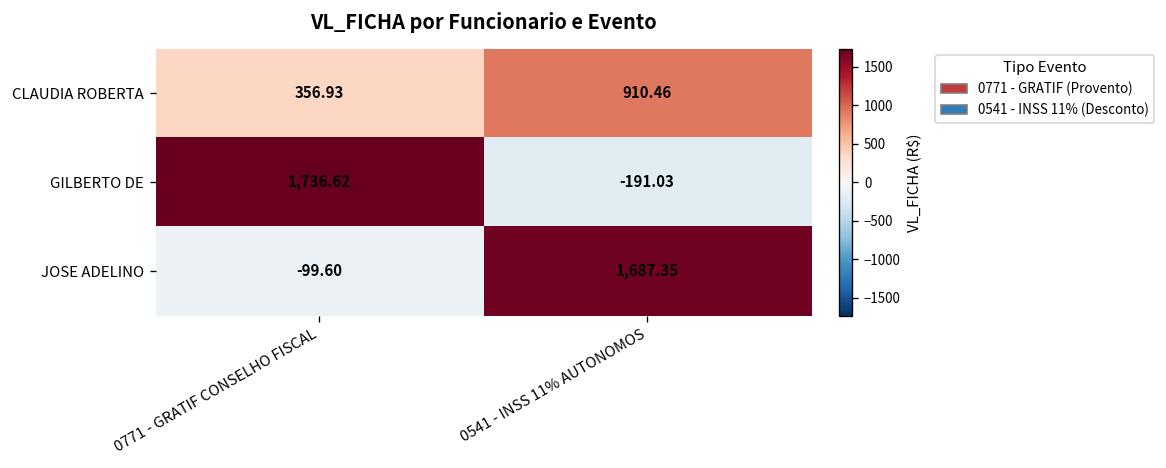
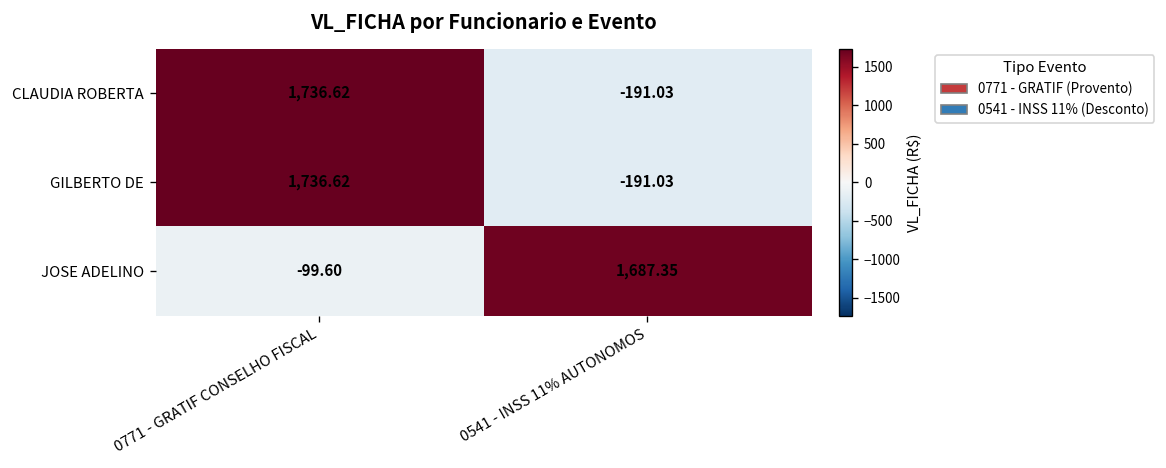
  {
    "CLAUDIA ROBERTA": {
-     "0771 - GRATIF CONSELHO FISCAL": "356.93",
-     "0541 - INSS 11% AUTONOMOS": "910.46"
+     "0771 - GRATIF CONSELHO FISCAL": "1,736.62",
+     "0541 - INSS 11% AUTONOMOS": "-191.03"
    },
    "GILBERTO DE": {
      "0771 - GRATIF CONSELHO FISCAL": "1,736.62",
      "0541 - INSS 11% AUTONOMOS": "-191.03"
    },
    "JOSE ADELINO": {
      "0771 - GRATIF CONSELHO FISCAL": "-99.60",
      "0541 - INSS 11% AUTONOMOS": "1,687.35"
    }
  }
